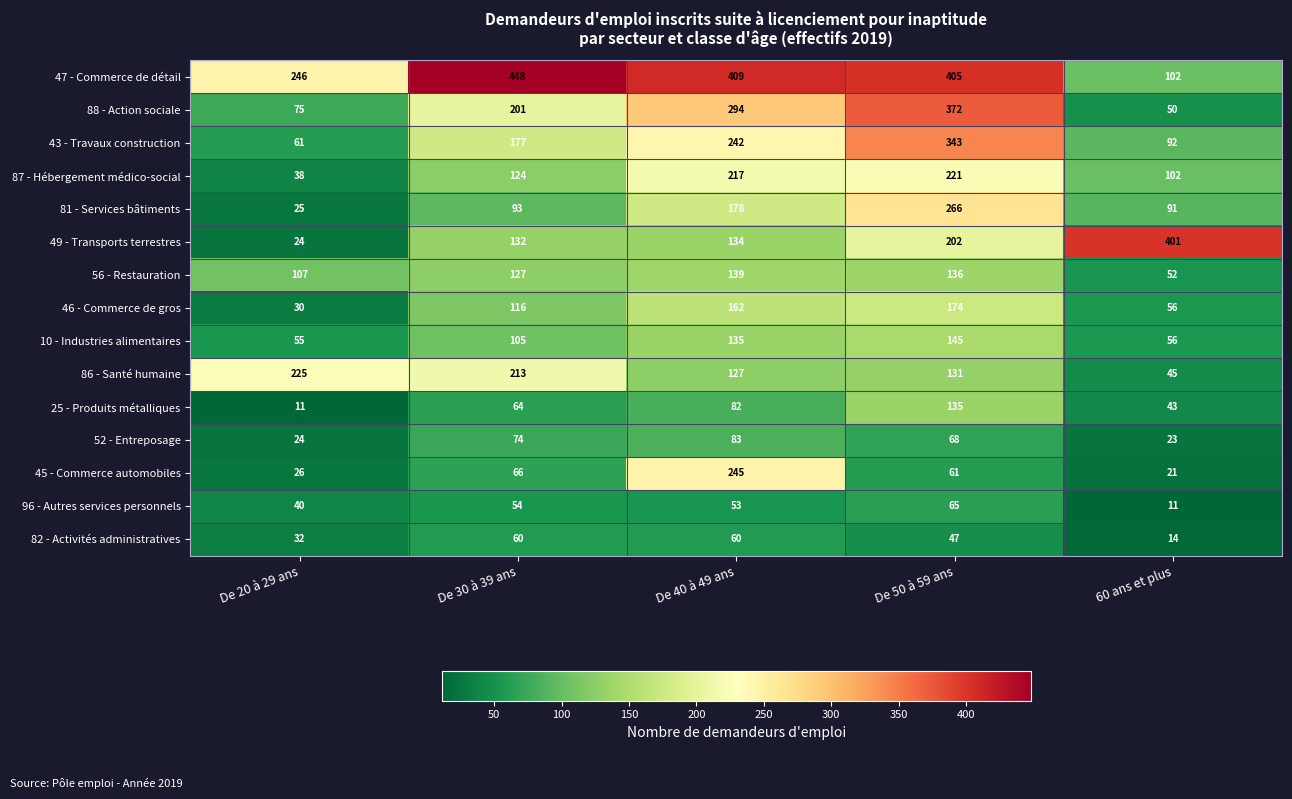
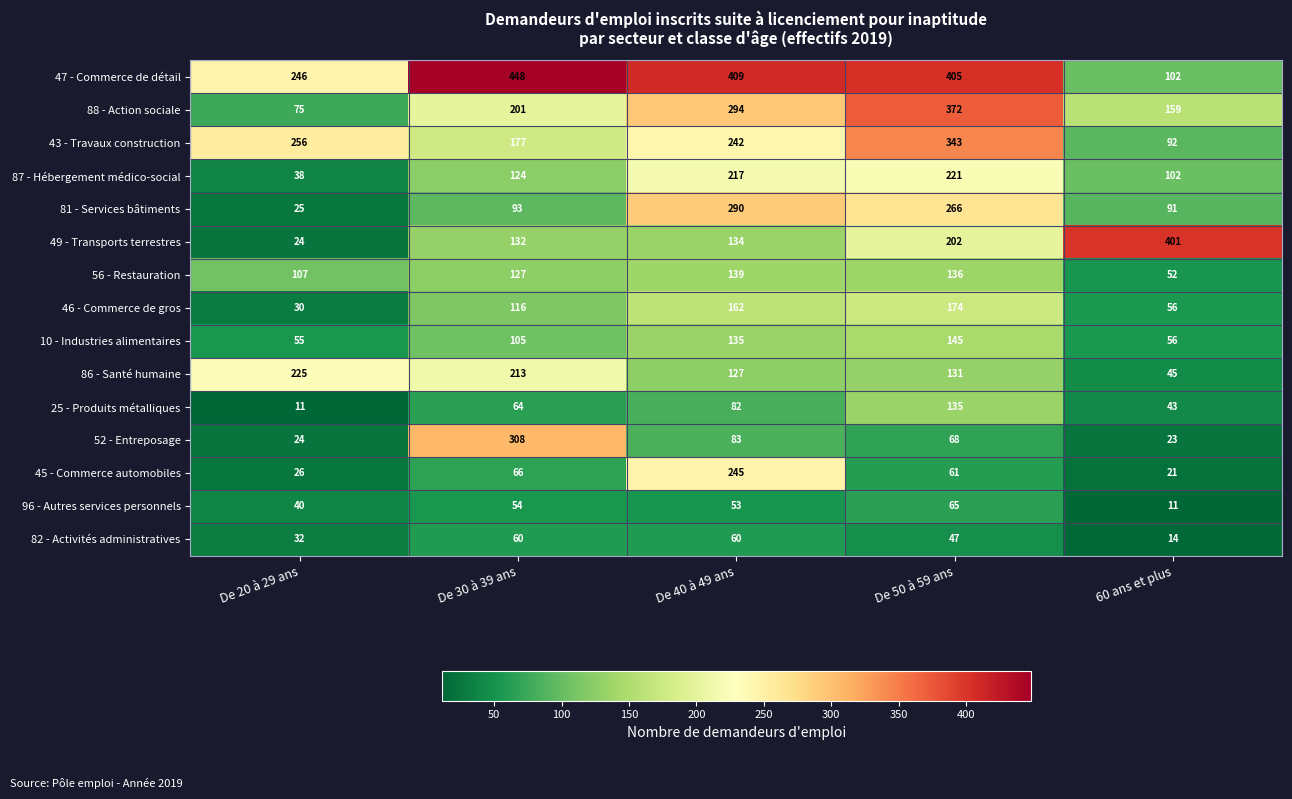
  {
    "47 - Commerce de détail": {
      "De 20 à 29 ans": 246,
      "De 30 à 39 ans": 448,
      "De 40 à 49 ans": 409,
      "De 50 à 59 ans": 405,
      "60 ans et plus": 102
    },
    "88 - Action sociale": {
      "De 20 à 29 ans": 75,
      "De 30 à 39 ans": 201,
      "De 40 à 49 ans": 294,
      "De 50 à 59 ans": 372,
-     "60 ans et plus": 50
+     "60 ans et plus": 159
    },
    "43 - Travaux construction": {
-     "De 20 à 29 ans": 61,
+     "De 20 à 29 ans": 256,
      "De 30 à 39 ans": 177,
      "De 40 à 49 ans": 242,
      "De 50 à 59 ans": 343,
      "60 ans et plus": 92
    },
    "87 - Hébergement médico-social": {
      "De 20 à 29 ans": 38,
      "De 30 à 39 ans": 124,
      "De 40 à 49 ans": 217,
      "De 50 à 59 ans": 221,
      "60 ans et plus": 102
    },
    "81 - Services bâtiments": {
      "De 20 à 29 ans": 25,
      "De 30 à 39 ans": 93,
-     "De 40 à 49 ans": 178,
+     "De 40 à 49 ans": 290,
      "De 50 à 59 ans": 266,
      "60 ans et plus": 91
    },
    "49 - Transports terrestres": {
      "De 20 à 29 ans": 24,
      "De 30 à 39 ans": 132,
      "De 40 à 49 ans": 134,
      "De 50 à 59 ans": 202,
      "60 ans et plus": 401
    },
    "56 - Restauration": {
      "De 20 à 29 ans": 107,
      "De 30 à 39 ans": 127,
      "De 40 à 49 ans": 139,
      "De 50 à 59 ans": 136,
      "60 ans et plus": 52
    },
    "46 - Commerce de gros": {
      "De 20 à 29 ans": 30,
      "De 30 à 39 ans": 116,
      "De 40 à 49 ans": 162,
      "De 50 à 59 ans": 174,
      "60 ans et plus": 56
    },
    "10 - Industries alimentaires": {
      "De 20 à 29 ans": 55,
      "De 30 à 39 ans": 105,
      "De 40 à 49 ans": 135,
      "De 50 à 59 ans": 145,
      "60 ans et plus": 56
    },
    "86 - Santé humaine": {
      "De 20 à 29 ans": 225,
      "De 30 à 39 ans": 213,
      "De 40 à 49 ans": 127,
      "De 50 à 59 ans": 131,
      "60 ans et plus": 45
    },
    "25 - Produits métalliques": {
      "De 20 à 29 ans": 11,
      "De 30 à 39 ans": 64,
      "De 40 à 49 ans": 82,
      "De 50 à 59 ans": 135,
      "60 ans et plus": 43
    },
    "52 - Entreposage": {
      "De 20 à 29 ans": 24,
-     "De 30 à 39 ans": 74,
+     "De 30 à 39 ans": 308,
      "De 40 à 49 ans": 83,
      "De 50 à 59 ans": 68,
      "60 ans et plus": 23
    },
    "45 - Commerce automobiles": {
      "De 20 à 29 ans": 26,
      "De 30 à 39 ans": 66,
      "De 40 à 49 ans": 245,
      "De 50 à 59 ans": 61,
      "60 ans et plus": 21
    },
    "96 - Autres services personnels": {
      "De 20 à 29 ans": 40,
      "De 30 à 39 ans": 54,
      "De 40 à 49 ans": 53,
      "De 50 à 59 ans": 65,
      "60 ans et plus": 11
    },
    "82 - Activités administratives": {
      "De 20 à 29 ans": 32,
      "De 30 à 39 ans": 60,
      "De 40 à 49 ans": 60,
      "De 50 à 59 ans": 47,
      "60 ans et plus": 14
    }
  }
